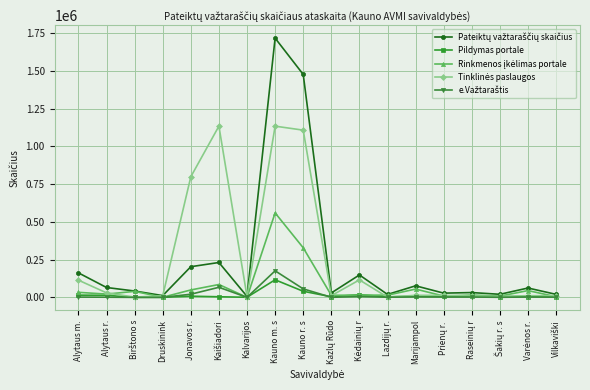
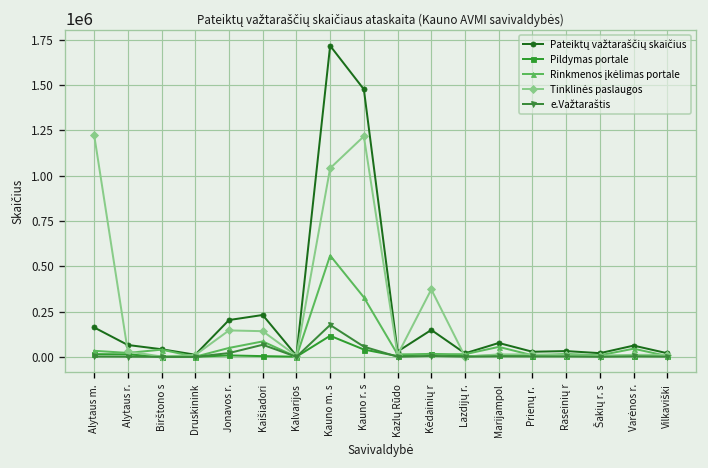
  {
    "Rinkmenos įkėlimas portale": {
      "Alytaus m.": 30000,
      "Jonavos r.": 50000,
      "Kaišiadori": 90000,
      "Kauno m. s": 560000,
      "Kauno r. s": 330000,
      "Marijampol": 60000,
      "Varėnos r.": 50000
    },
    "Tinklinės paslaugos": {
-     "Alytaus m.": 110000,
-     "Jonavos r.": 800000,
-     "Kaišiadori": 1130000,
-     "Kauno m. s": 1130000,
-     "Kauno r. s": 1110000,
-     "Kėdainių r": 120000
+     "Alytaus m.": 1230000,
+     "Jonavos r.": 150000,
+     "Kaišiadori": 140000,
+     "Kauno m. s": 1040000,
+     "Kauno r. s": 1220000,
+     "Kėdainių r": 370000
    }
  }
